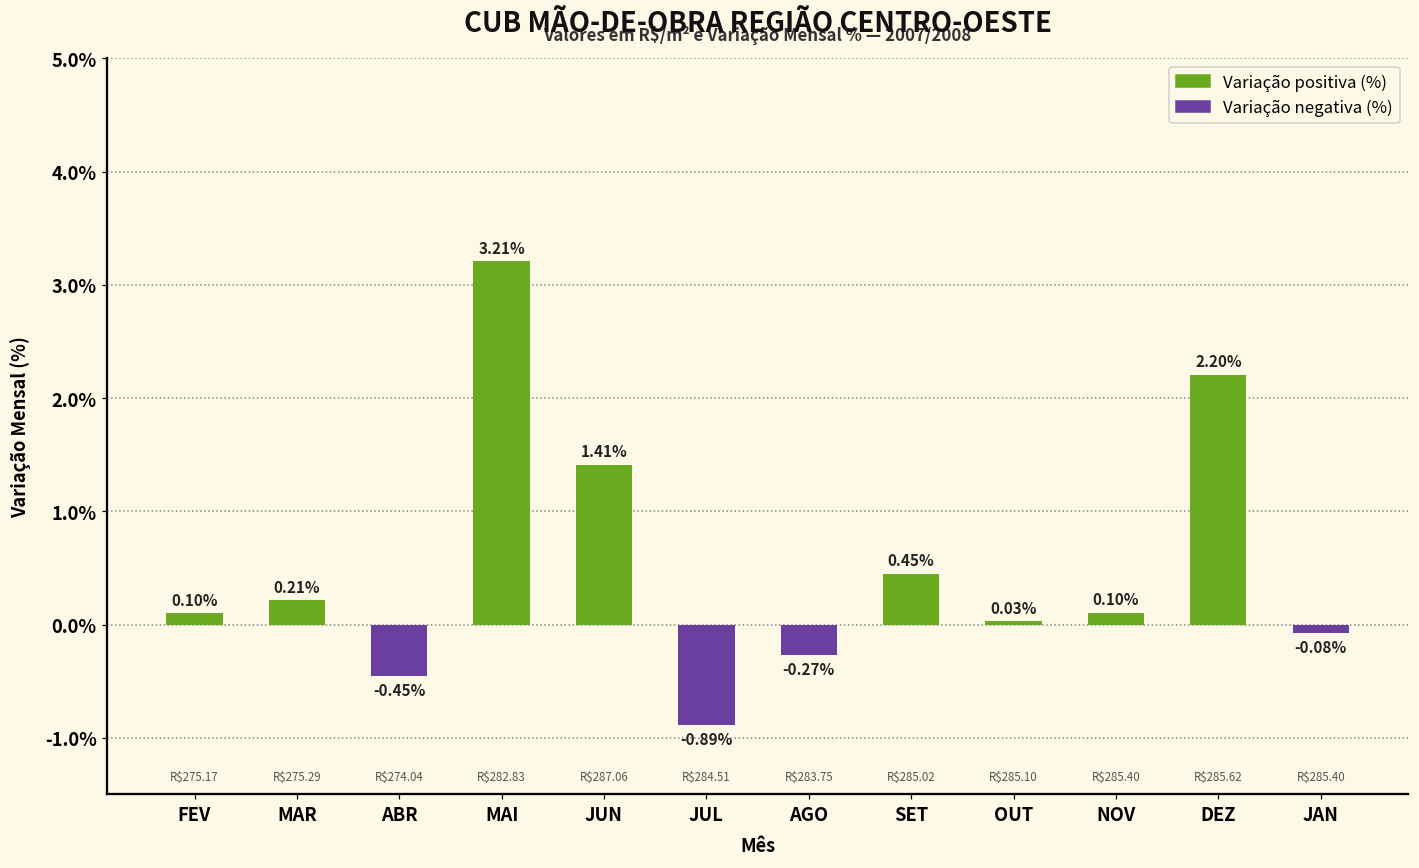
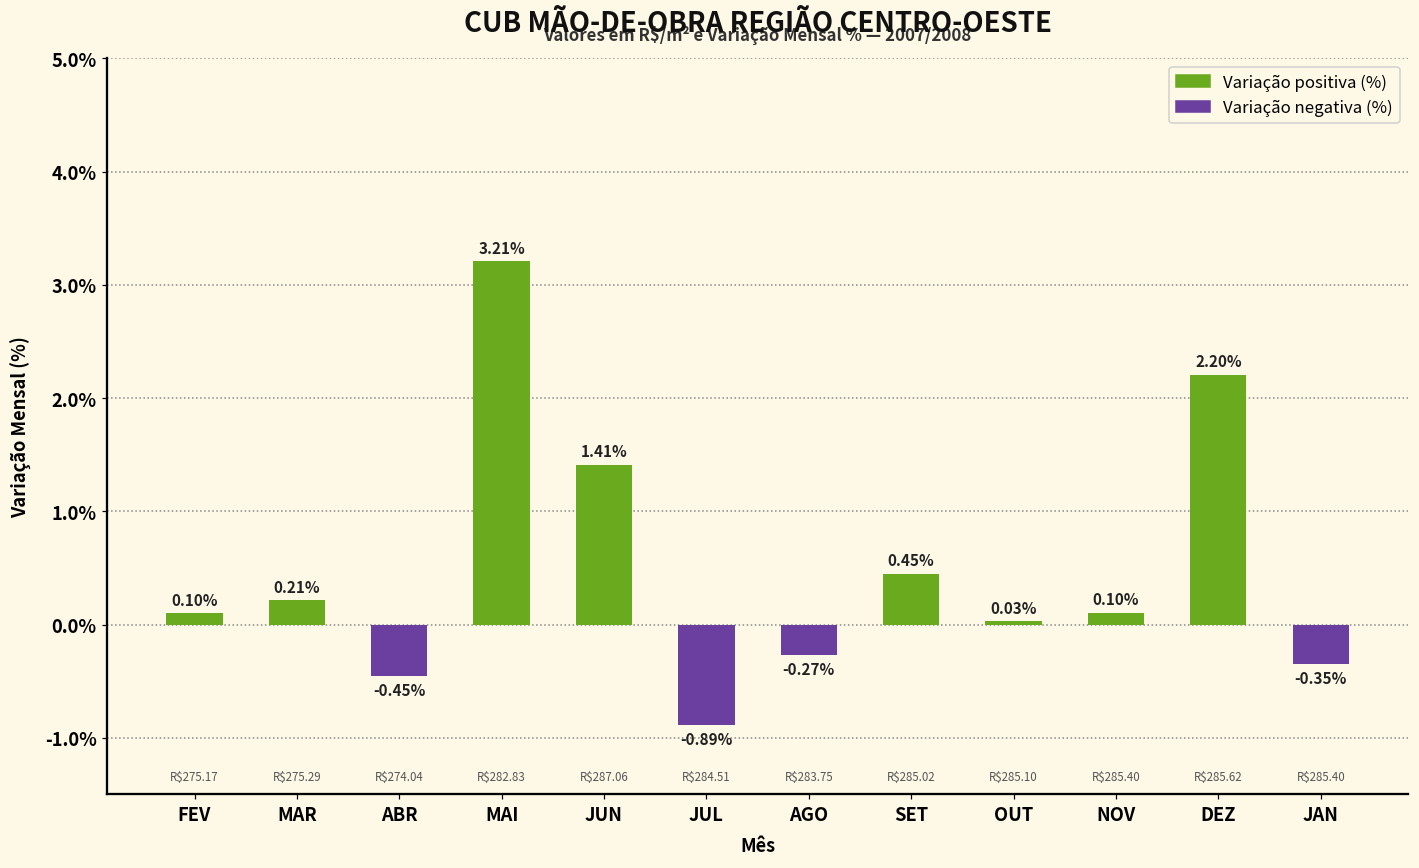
  {
    "FEV": "0.10%",
    "MAR": "0.21%",
    "ABR": "-0.45%",
    "MAI": "3.21%",
    "JUN": "1.41%",
    "JUL": "-0.89%",
    "AGO": "-0.27%",
    "SET": "0.45%",
    "OUT": "0.03%",
    "NOV": "0.10%",
    "DEZ": "2.20%",
-   "JAN": "-0.08%"
+   "JAN": "-0.35%"
  }
